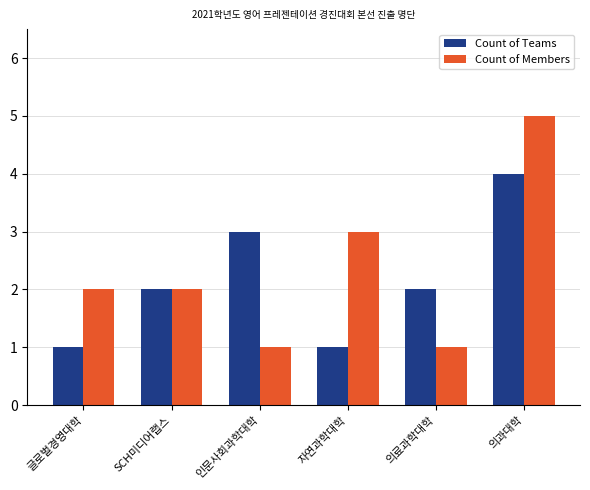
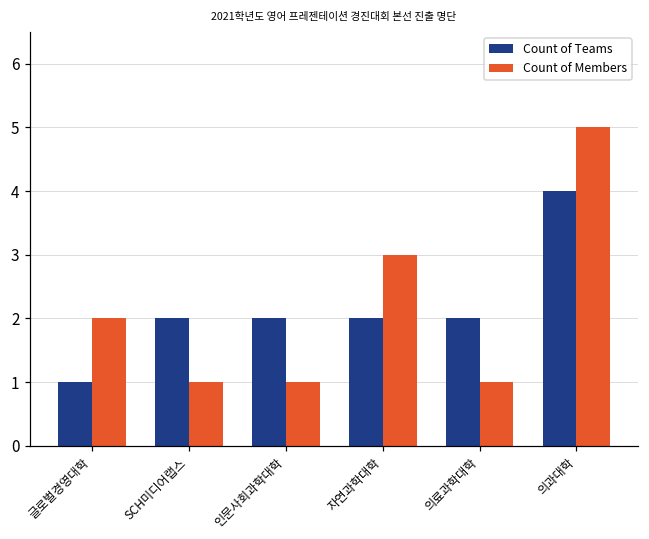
  {
    "Count of Teams": {
      "글로벌경영대학": 1,
      "SCH미디어랩스": 2,
-     "인문사회과학대학": 3,
-     "자연과학대학": 1,
+     "인문사회과학대학": 2,
+     "자연과학대학": 2,
      "의료과학대학": 2,
      "의과대학": 4
    },
    "Count of Members": {
      "글로벌경영대학": 2,
-     "SCH미디어랩스": 2,
+     "SCH미디어랩스": 1,
      "인문사회과학대학": 1,
      "자연과학대학": 3,
      "의료과학대학": 1,
      "의과대학": 5
    }
  }
